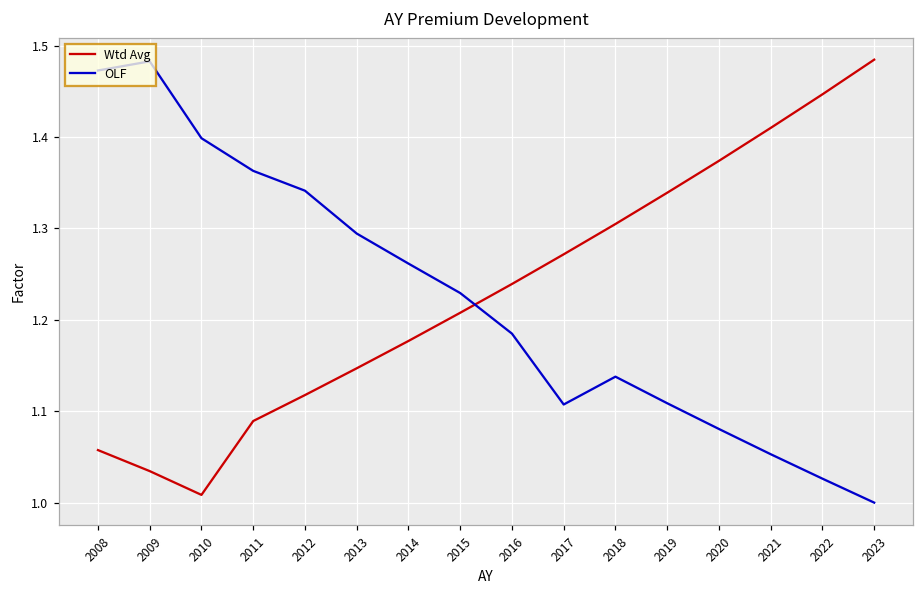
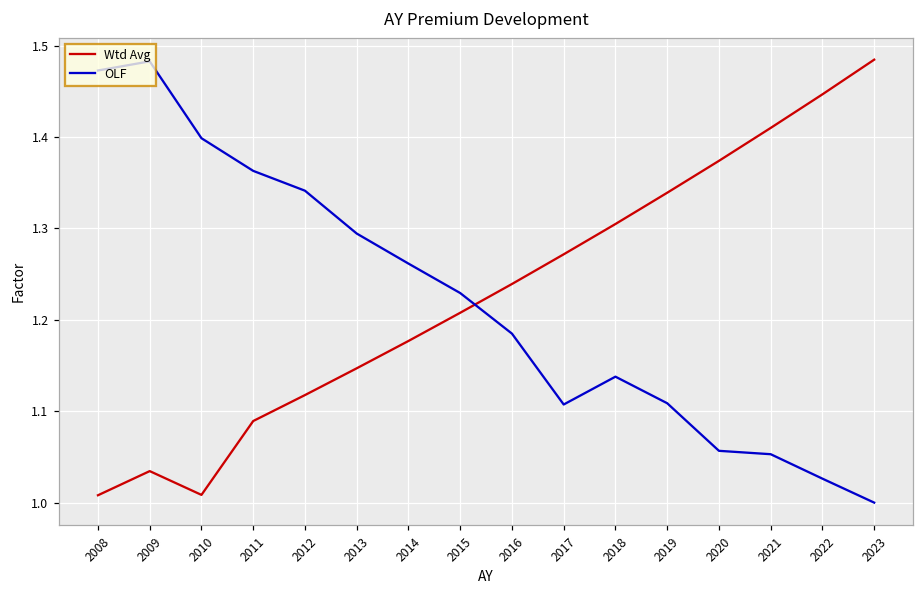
  {
    "Wtd Avg": {
-     "2008": 1.06,
+     "2008": 1.01,
      "2009": 1.03,
      "2010": 1.01,
      "2011": 1.09,
      "2012": 1.12,
      "2013": 1.15,
      "2014": 1.18,
      "2015": 1.21,
      "2016": 1.24,
      "2017": 1.27,
      "2018": 1.30,
      "2019": 1.34,
      "2020": 1.37,
      "2021": 1.41,
      "2022": 1.45,
      "2023": 1.48
    },
    "OLF": {
      "2010": 1.40,
      "2011": 1.36,
      "2012": 1.34,
      "2013": 1.29,
      "2014": 1.26,
      "2015": 1.23,
      "2016": 1.18,
      "2017": 1.11,
      "2018": 1.14,
      "2019": 1.11,
-     "2020": 1.08,
+     "2020": 1.06,
      "2021": 1.05,
      "2022": 1.03,
      "2023": 1.00
    }
  }
